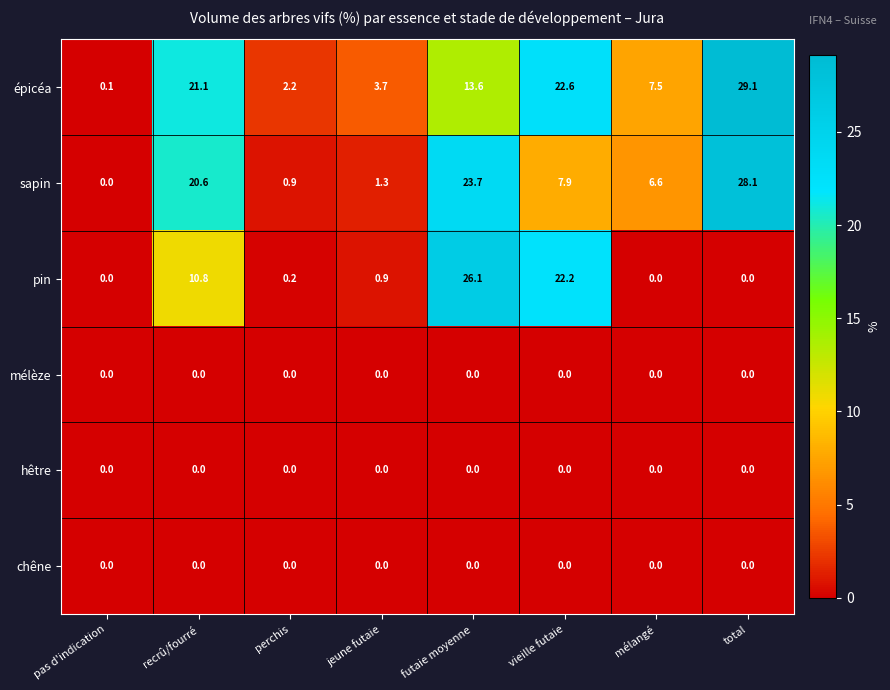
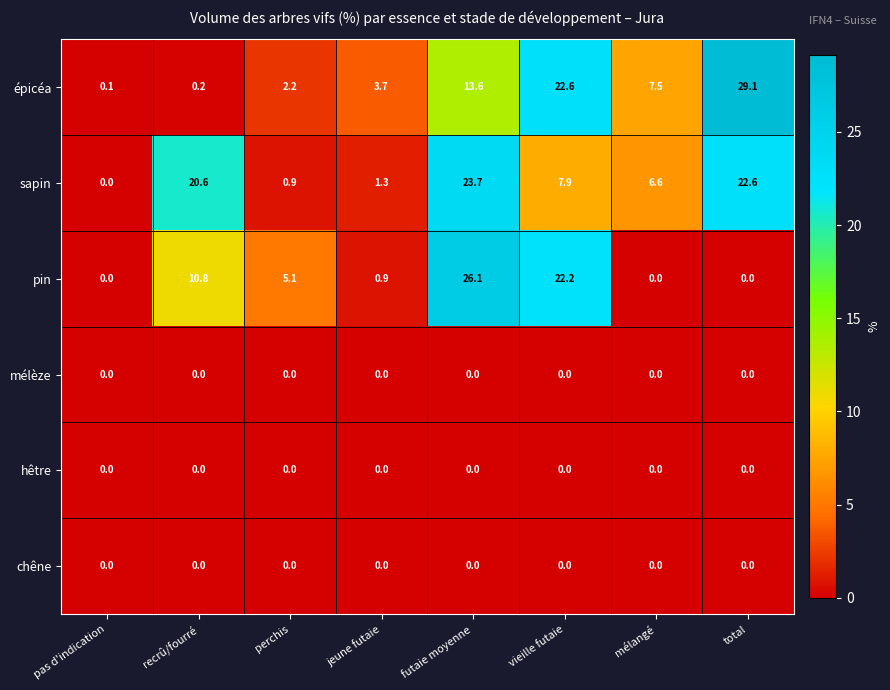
  {
    "épicéa": {
      "pas d'indication": 0.1,
-     "recrû/fourré": 21.1,
+     "recrû/fourré": 0.2,
      "perchis": 2.2,
      "jeune futaie": 3.7,
      "futaie moyenne": 13.6,
      "vieille futaie": 22.6,
      "mélangé": 7.5,
      "total": 29.1
    },
    "sapin": {
      "pas d'indication": 0.0,
      "recrû/fourré": 20.6,
      "perchis": 0.9,
      "jeune futaie": 1.3,
      "futaie moyenne": 23.7,
      "vieille futaie": 7.9,
      "mélangé": 6.6,
-     "total": 28.1
+     "total": 22.6
    },
    "pin": {
      "pas d'indication": 0.0,
      "recrû/fourré": 10.8,
-     "perchis": 0.2,
+     "perchis": 5.1,
      "jeune futaie": 0.9,
      "futaie moyenne": 26.1,
      "vieille futaie": 22.2,
      "mélangé": 0.0,
      "total": 0.0
    },
    "mélèze": {
      "pas d'indication": 0.0,
      "recrû/fourré": 0.0,
      "perchis": 0.0,
      "jeune futaie": 0.0,
      "futaie moyenne": 0.0,
      "vieille futaie": 0.0,
      "mélangé": 0.0,
      "total": 0.0
    },
    "hêtre": {
      "pas d'indication": 0.0,
      "recrû/fourré": 0.0,
      "perchis": 0.0,
      "jeune futaie": 0.0,
      "futaie moyenne": 0.0,
      "vieille futaie": 0.0,
      "mélangé": 0.0,
      "total": 0.0
    },
    "chêne": {
      "pas d'indication": 0.0,
      "recrû/fourré": 0.0,
      "perchis": 0.0,
      "jeune futaie": 0.0,
      "futaie moyenne": 0.0,
      "vieille futaie": 0.0,
      "mélangé": 0.0,
      "total": 0.0
    }
  }
